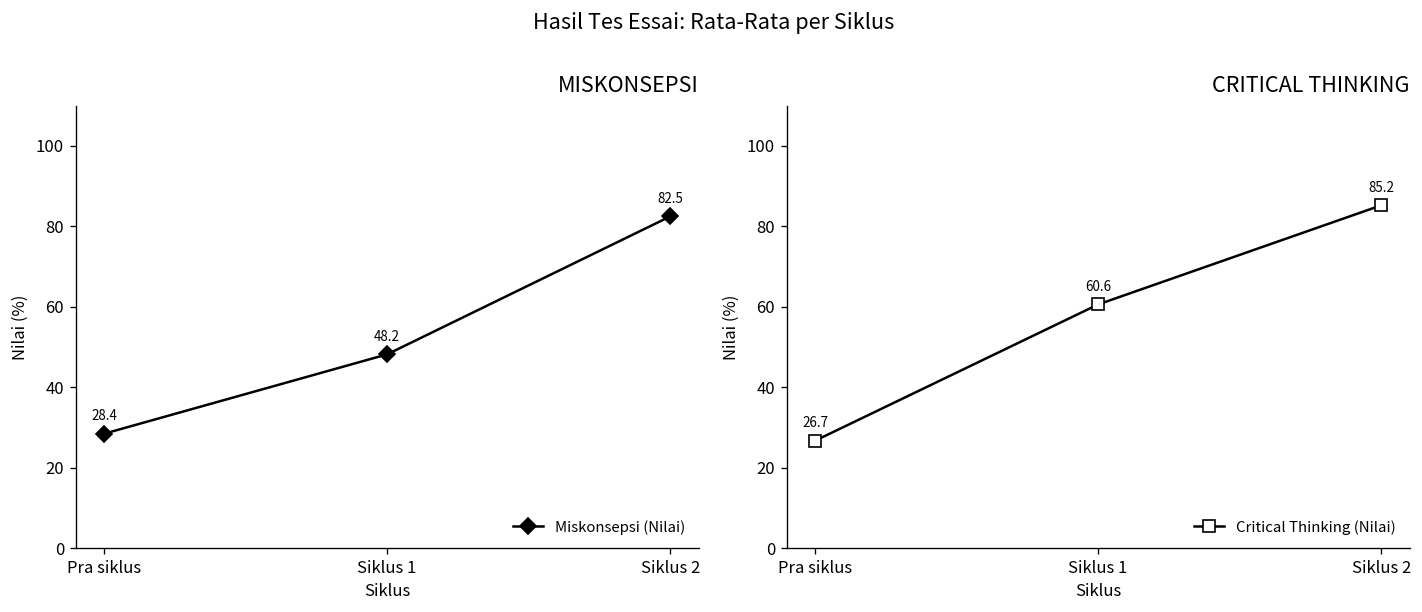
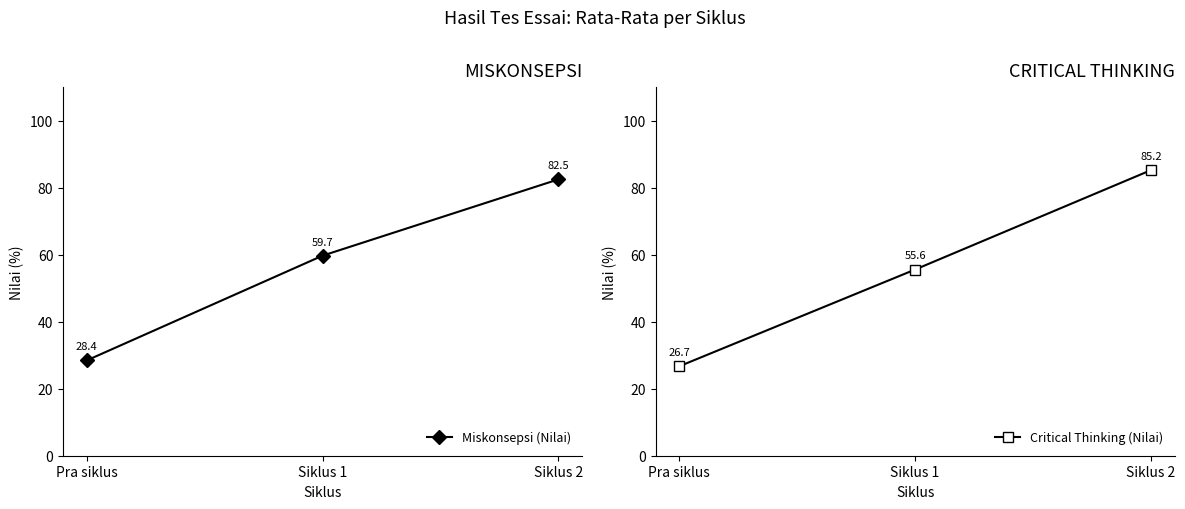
  {
    "MISKONSEPSI": {
      "Pra siklus": 28.4,
-     "Siklus 1": 48.2,
+     "Siklus 1": 59.7,
      "Siklus 2": 82.5
    },
    "CRITICAL THINKING": {
      "Pra siklus": 26.7,
-     "Siklus 1": 60.6,
+     "Siklus 1": 55.6,
      "Siklus 2": 85.2
    }
  }
